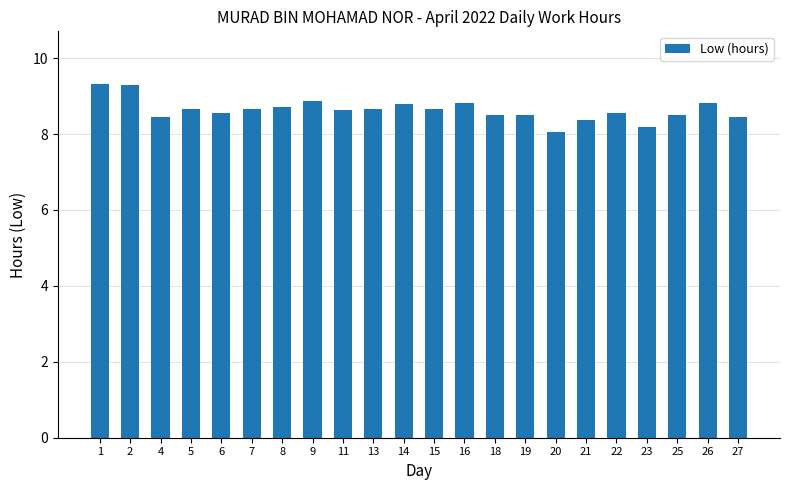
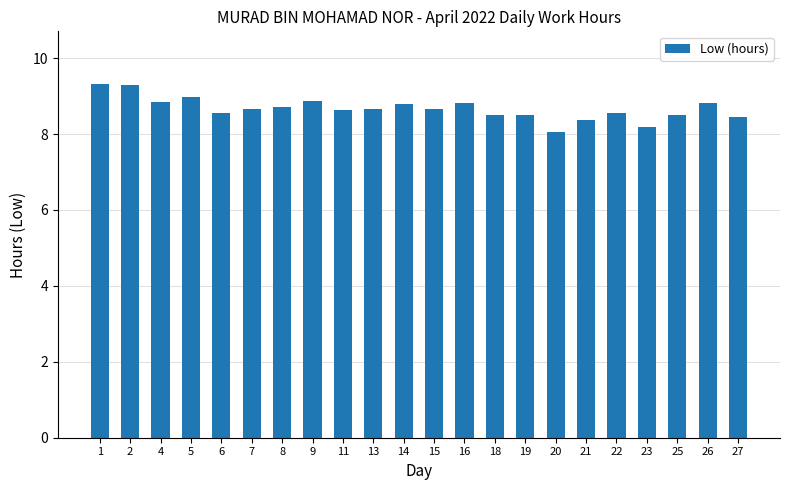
  {
    "1": 9.3,
    "2": 9.3,
-   "4": 8.5,
-   "5": 8.7,
+   "4": 8.8,
+   "5": 9.0,
    "6": 8.6,
    "7": 8.7,
    "8": 8.7,
    "9": 8.9,
    "11": 8.6,
    "13": 8.7,
    "14": 8.8,
    "15": 8.7,
    "16": 8.8,
    "18": 8.5,
    "19": 8.5,
    "20": 8.1,
    "21": 8.4,
    "22": 8.6,
    "23": 8.2,
    "25": 8.5,
    "26": 8.8,
    "27": 8.4
  }
